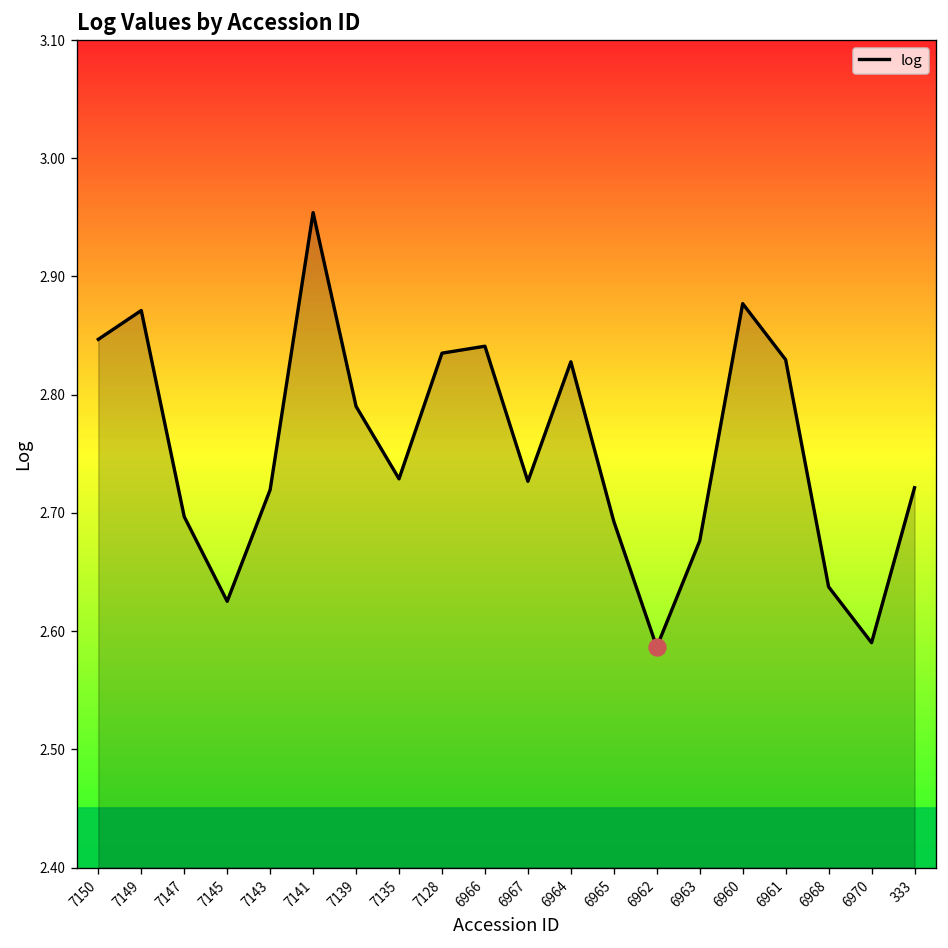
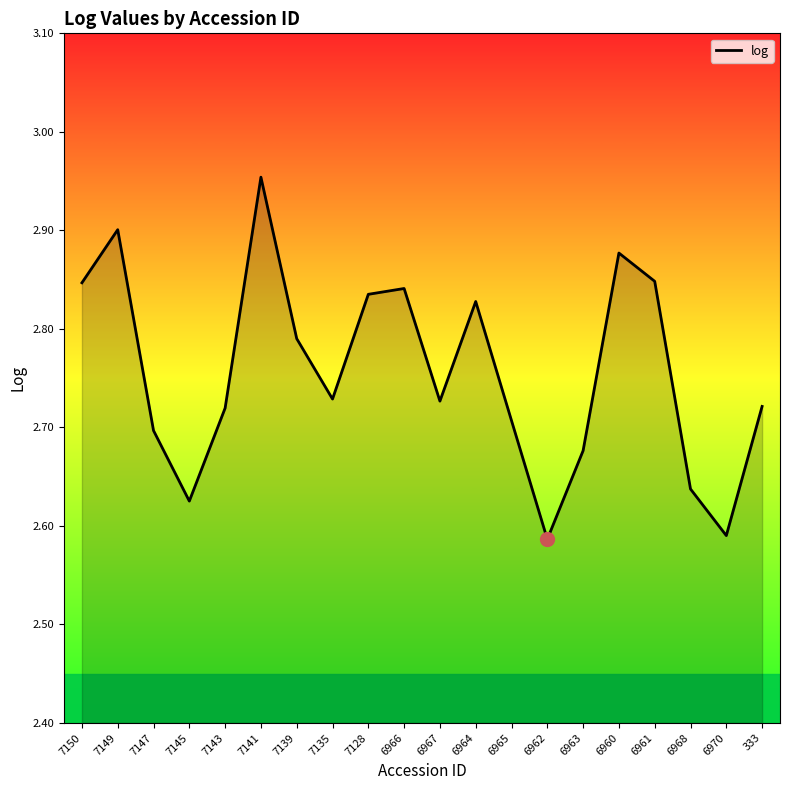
  {
    "log": {
      "7150": 2.85,
-     "7149": 2.87,
+     "7149": 2.90,
      "7147": 2.70,
      "7145": 2.63,
      "7143": 2.72,
      "7141": 2.95,
      "7139": 2.79,
      "7135": 2.73,
      "7128": 2.84,
      "6966": 2.84,
      "6967": 2.73,
      "6964": 2.83,
-     "6965": 2.69,
+     "6965": 2.71,
      "6963": 2.68,
      "6960": 2.88,
-     "6961": 2.83,
+     "6961": 2.85,
      "6968": 2.64,
      "6970": 2.59,
      "333": 2.72
    }
  }
